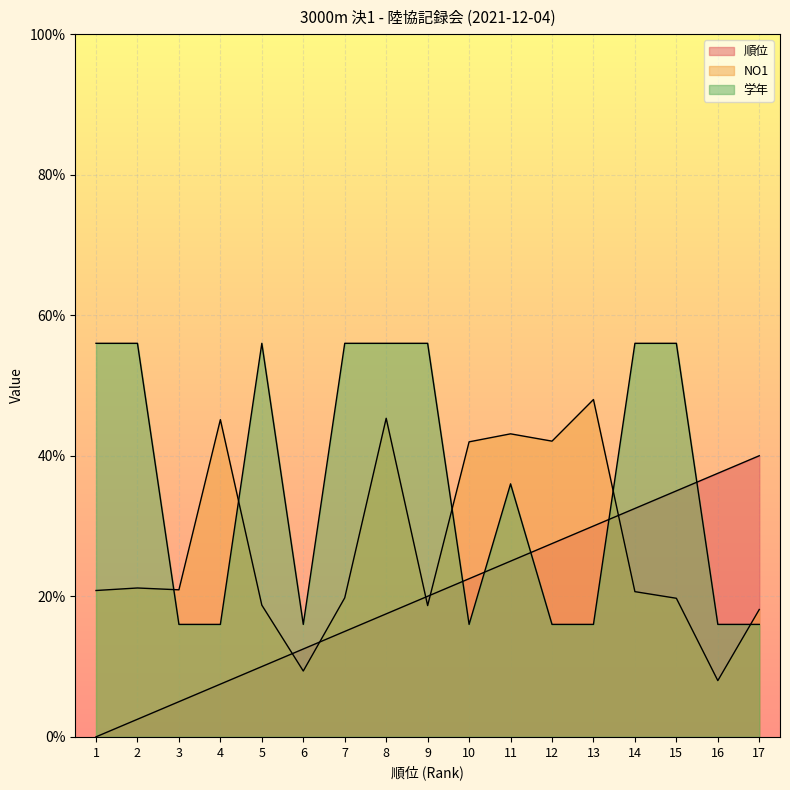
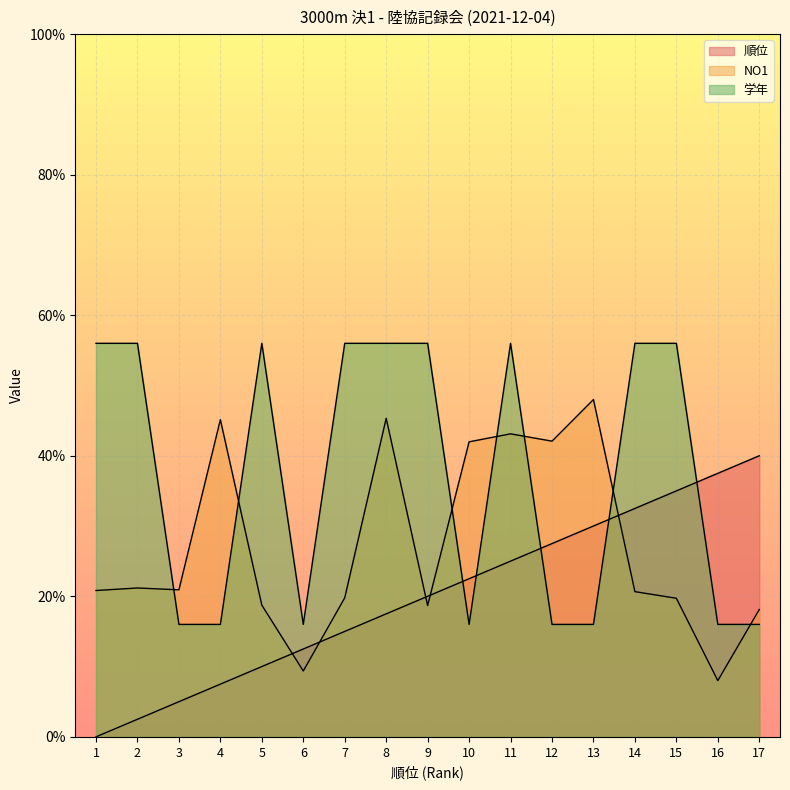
  {
    "学年": {
      "1": "56%",
      "2": "56%",
      "3": "16%",
      "4": "16%",
      "5": "56%",
      "6": "16%",
      "7": "56%",
      "8": "56%",
      "9": "56%",
      "10": "16%",
-     "11": "36%",
+     "11": "56%",
      "12": "16%",
      "13": "16%",
      "14": "56%",
      "15": "56%",
      "16": "16%",
      "17": "16%"
    }
  }
